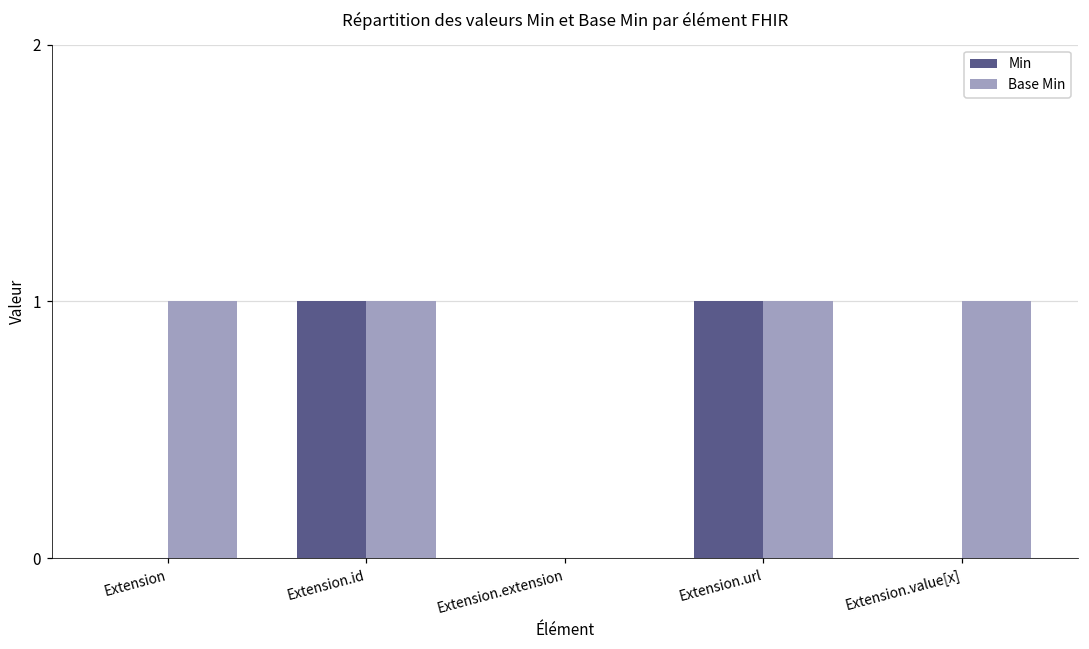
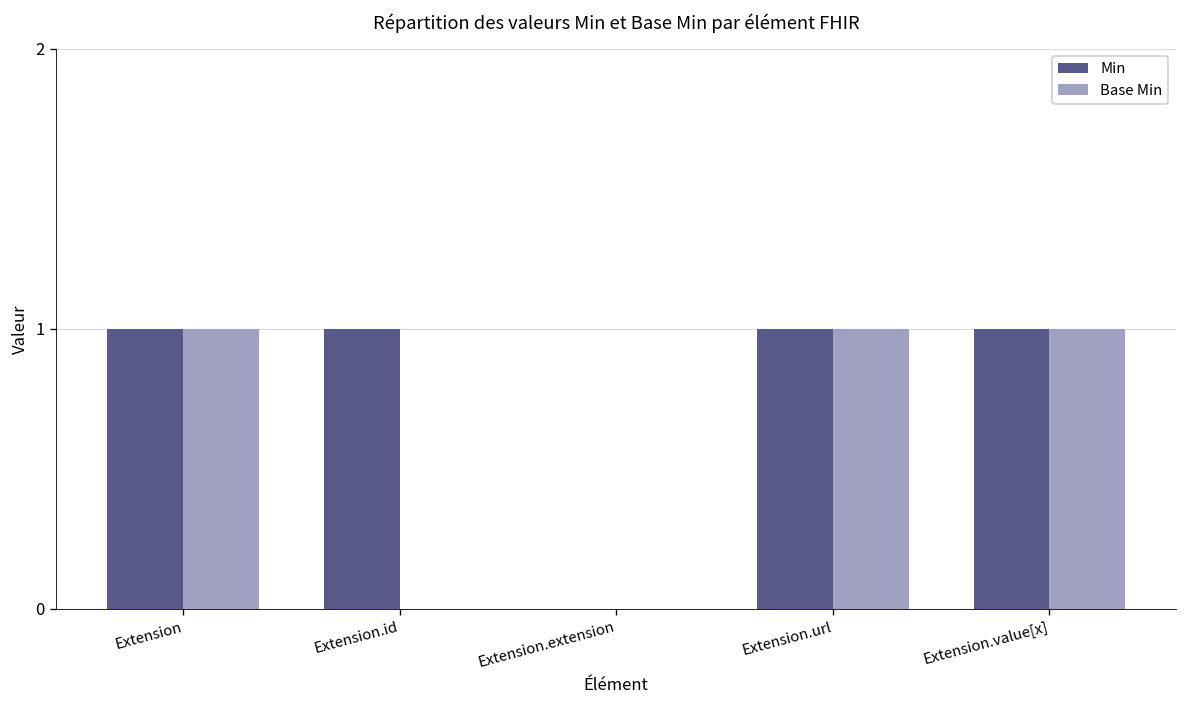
  {
    "Min": {
-     "Extension": 0,
+     "Extension": 1,
      "Extension.id": 1,
      "Extension.extension": 0,
      "Extension.url": 1,
-     "Extension.value[x]": 0
+     "Extension.value[x]": 1
    },
    "Base Min": {
      "Extension": 1,
-     "Extension.id": 1,
+     "Extension.id": 0,
      "Extension.extension": 0,
      "Extension.url": 1,
      "Extension.value[x]": 1
    }
  }
